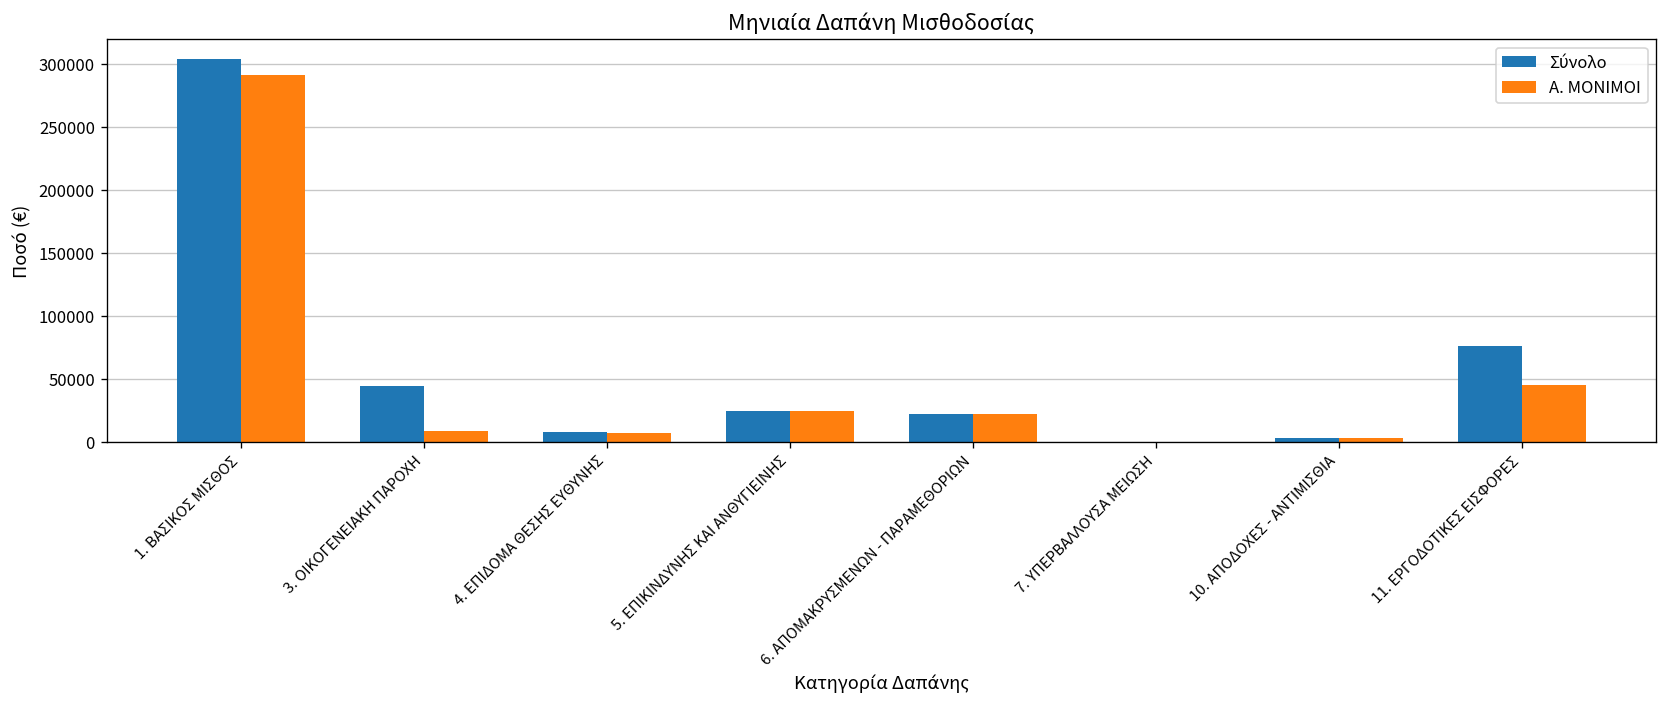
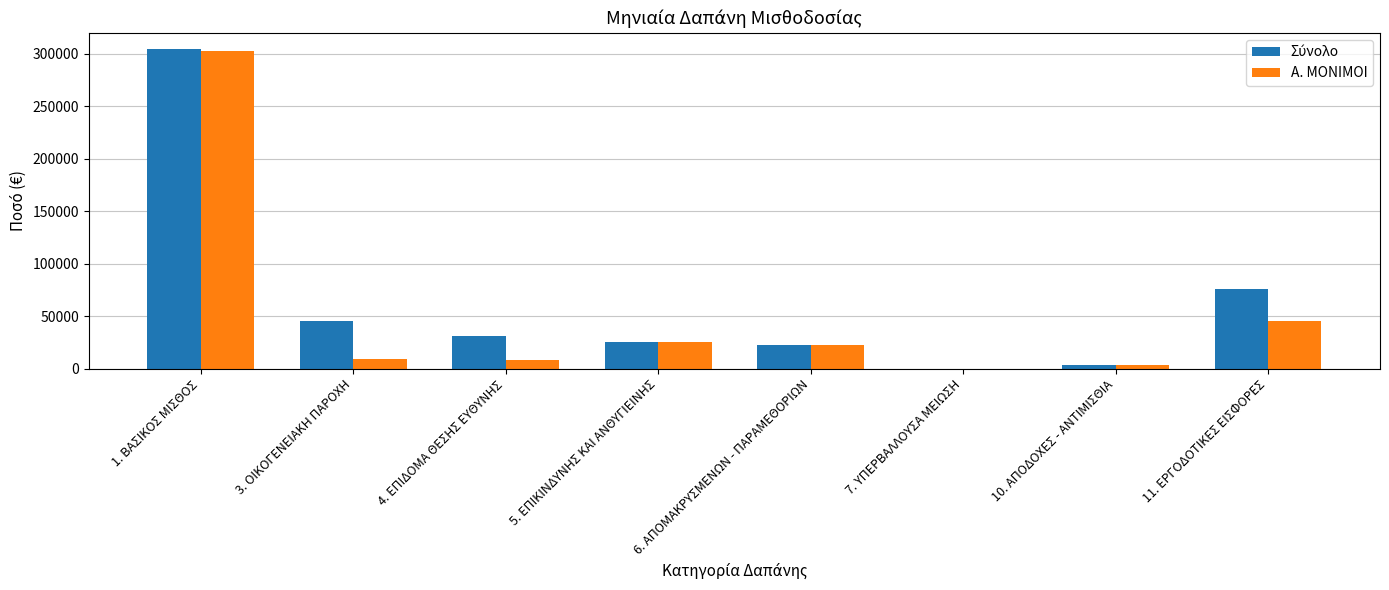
  {
    "Σύνολο": {
      "1. ΒΑΣΙΚΟΣ ΜΙΣΘΟΣ": 305000,
      "3. ΟΙΚΟΓΕΝΕΙΑΚΗ ΠΑΡΟΧΗ": 45000,
-     "4. ΕΠΙΔΟΜΑ ΘΕΣΗΣ ΕΥΘΥΝΗΣ": 8000,
+     "4. ΕΠΙΔΟΜΑ ΘΕΣΗΣ ΕΥΘΥΝΗΣ": 31000,
      "5. ΕΠΙΚΙΝΔΥΝΗΣ ΚΑΙ ΑΝΘΥΓΙΕΙΝΗΣ": 25000,
      "6. ΑΠΟΜΑΚΡΥΣΜΕΝΩΝ - ΠΑΡΑΜΕΘΟΡΙΩΝ": 23000,
      "10. ΑΠΟΔΟΧΕΣ - ΑΝΤΙΜΙΣΘΙΑ": 3000,
      "11. ΕΡΓΟΔΟΤΙΚΕΣ ΕΙΣΦΟΡΕΣ": 76000
    },
    "Α. ΜΟΝΙΜΟΙ": {
-     "1. ΒΑΣΙΚΟΣ ΜΙΣΘΟΣ": 291000,
+     "1. ΒΑΣΙΚΟΣ ΜΙΣΘΟΣ": 303000,
      "3. ΟΙΚΟΓΕΝΕΙΑΚΗ ΠΑΡΟΧΗ": 9000,
      "4. ΕΠΙΔΟΜΑ ΘΕΣΗΣ ΕΥΘΥΝΗΣ": 8000,
      "5. ΕΠΙΚΙΝΔΥΝΗΣ ΚΑΙ ΑΝΘΥΓΙΕΙΝΗΣ": 25000,
      "6. ΑΠΟΜΑΚΡΥΣΜΕΝΩΝ - ΠΑΡΑΜΕΘΟΡΙΩΝ": 23000,
      "10. ΑΠΟΔΟΧΕΣ - ΑΝΤΙΜΙΣΘΙΑ": 3000,
      "11. ΕΡΓΟΔΟΤΙΚΕΣ ΕΙΣΦΟΡΕΣ": 46000
    }
  }
